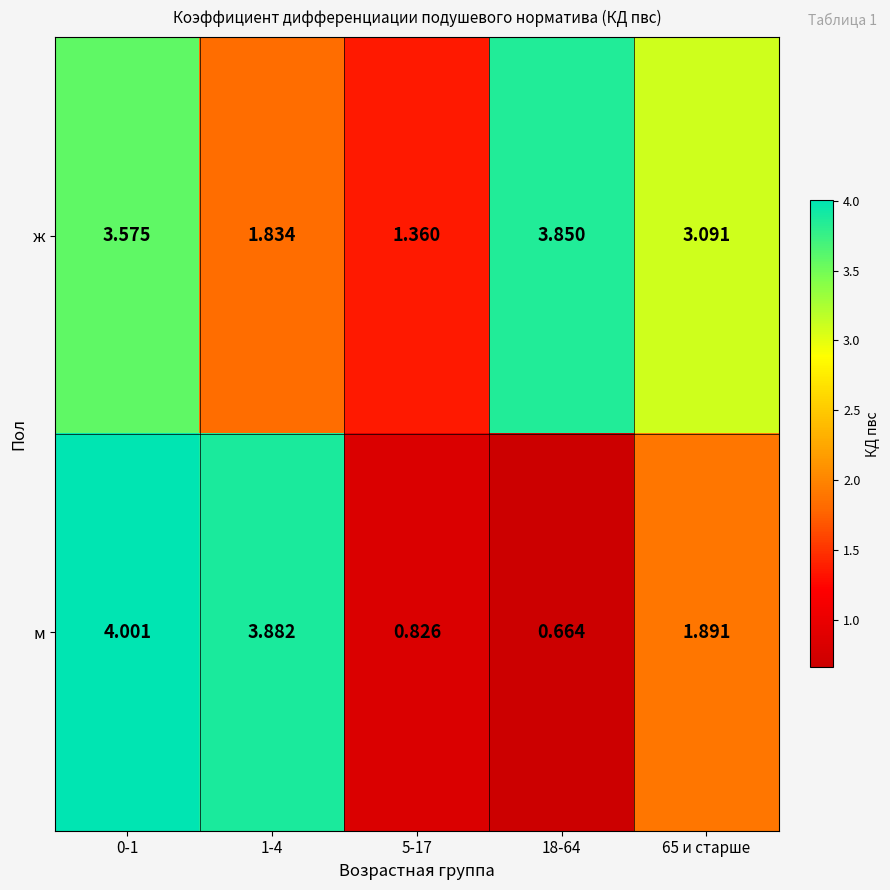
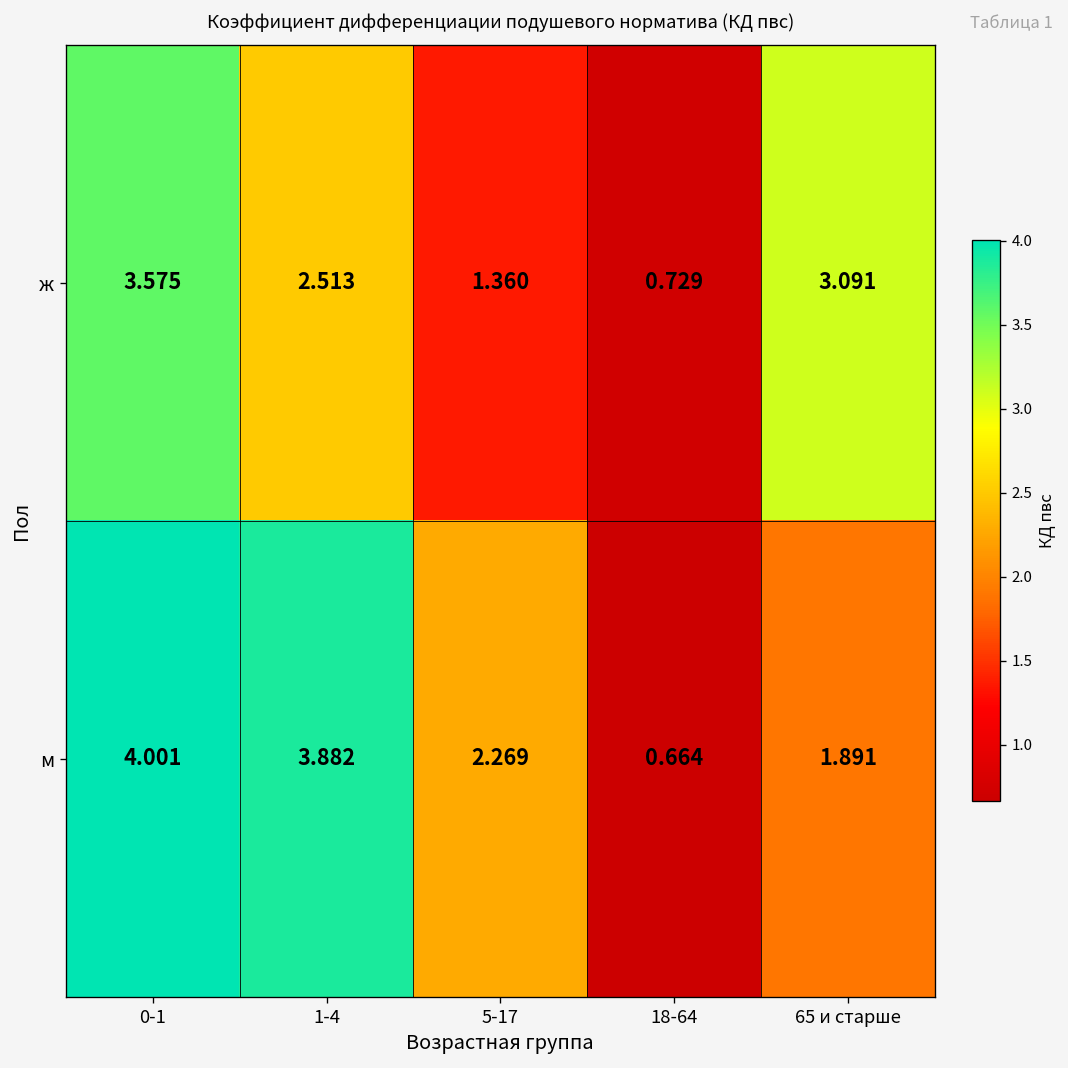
  {
    "ж": {
      "0-1": 3.575,
-     "1-4": 1.834,
+     "1-4": 2.513,
      "5-17": 1.360,
-     "18-64": 3.850,
+     "18-64": 0.729,
      "65 и старше": 3.091
    },
    "м": {
      "0-1": 4.001,
      "1-4": 3.882,
-     "5-17": 0.826,
+     "5-17": 2.269,
      "18-64": 0.664,
      "65 и старше": 1.891
    }
  }
